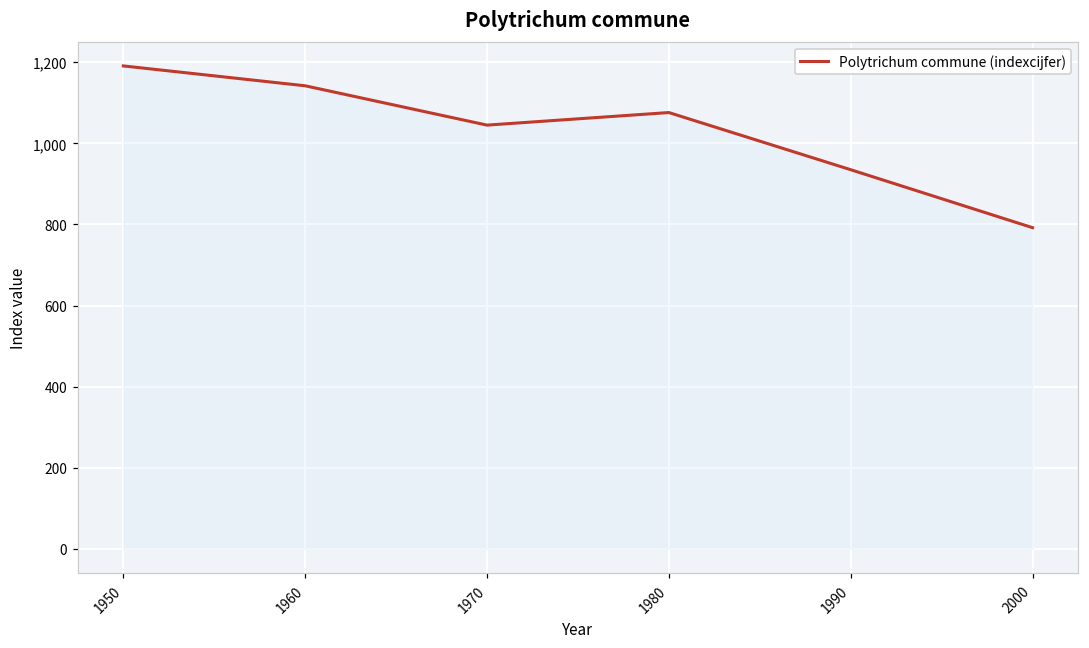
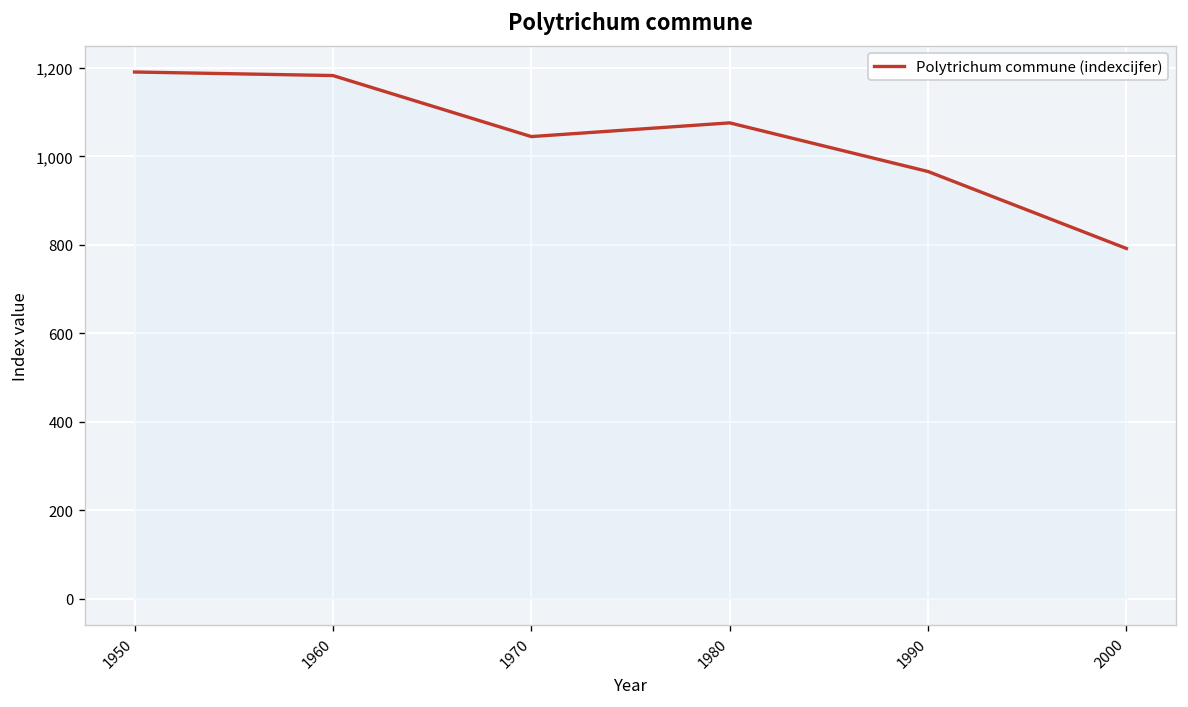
  {
    "1950": "1,190",
-   "1960": "1,140",
+   "1960": "1,180",
    "1970": "1,050",
    "1980": "1,080",
-   "1990": "940",
+   "1990": "970",
    "2000": "790"
  }
